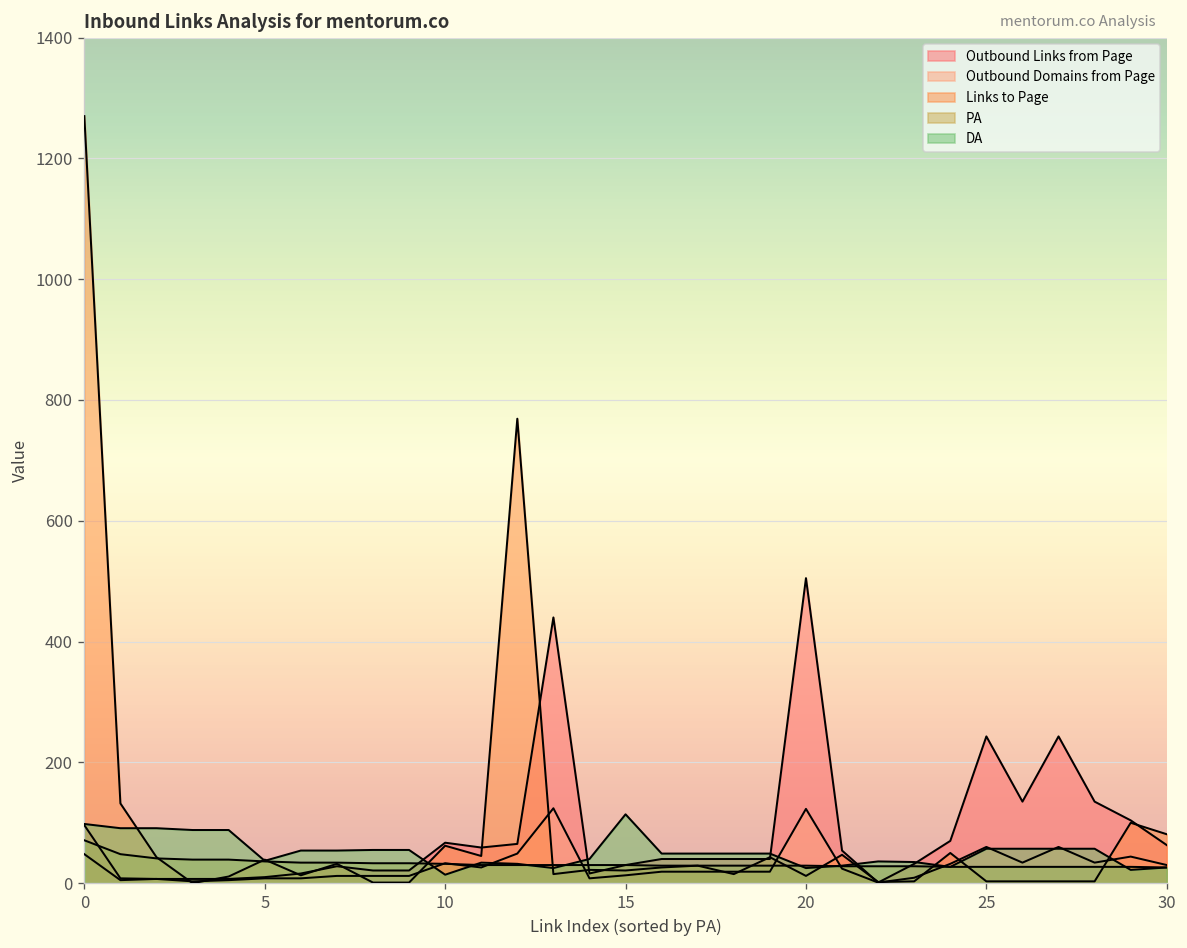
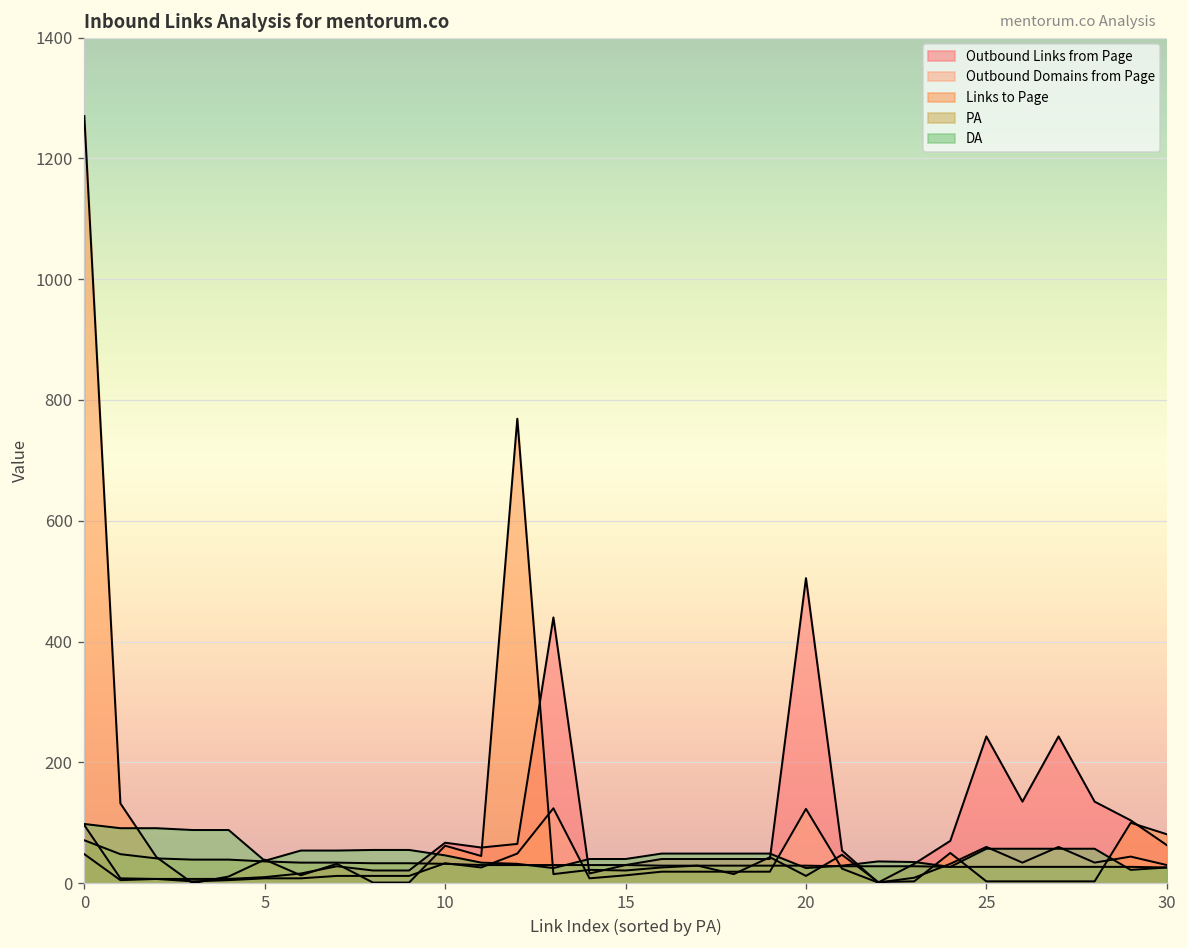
  {
    "DA": {
-     "10": 10,
-     "15": 110
+     "10": 50,
+     "15": 40
    }
  }
